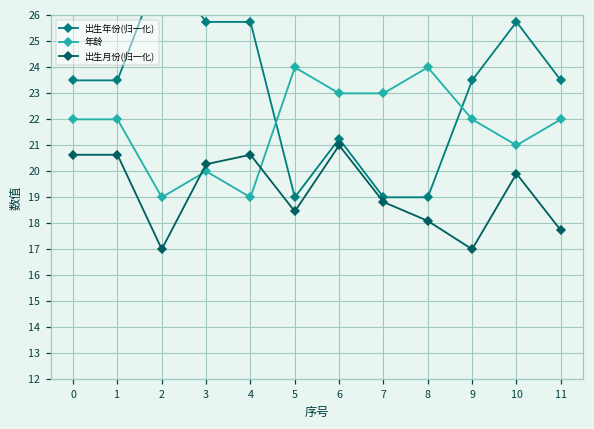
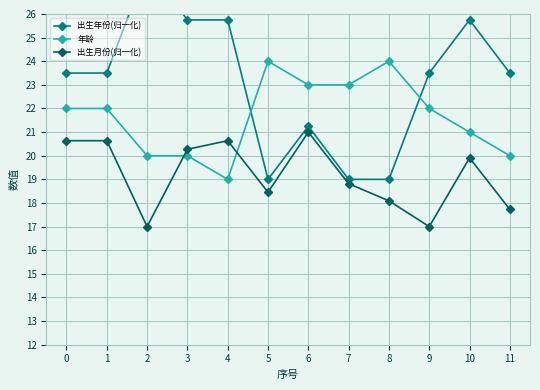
  {
    "年龄": {
      "0": 22,
      "1": 22,
-     "2": 19,
+     "2": 20,
      "3": 20,
      "4": 19,
      "5": 24,
      "6": 23,
      "7": 23,
      "8": 24,
      "9": 22,
      "10": 21,
-     "11": 22
+     "11": 20
    }
  }
